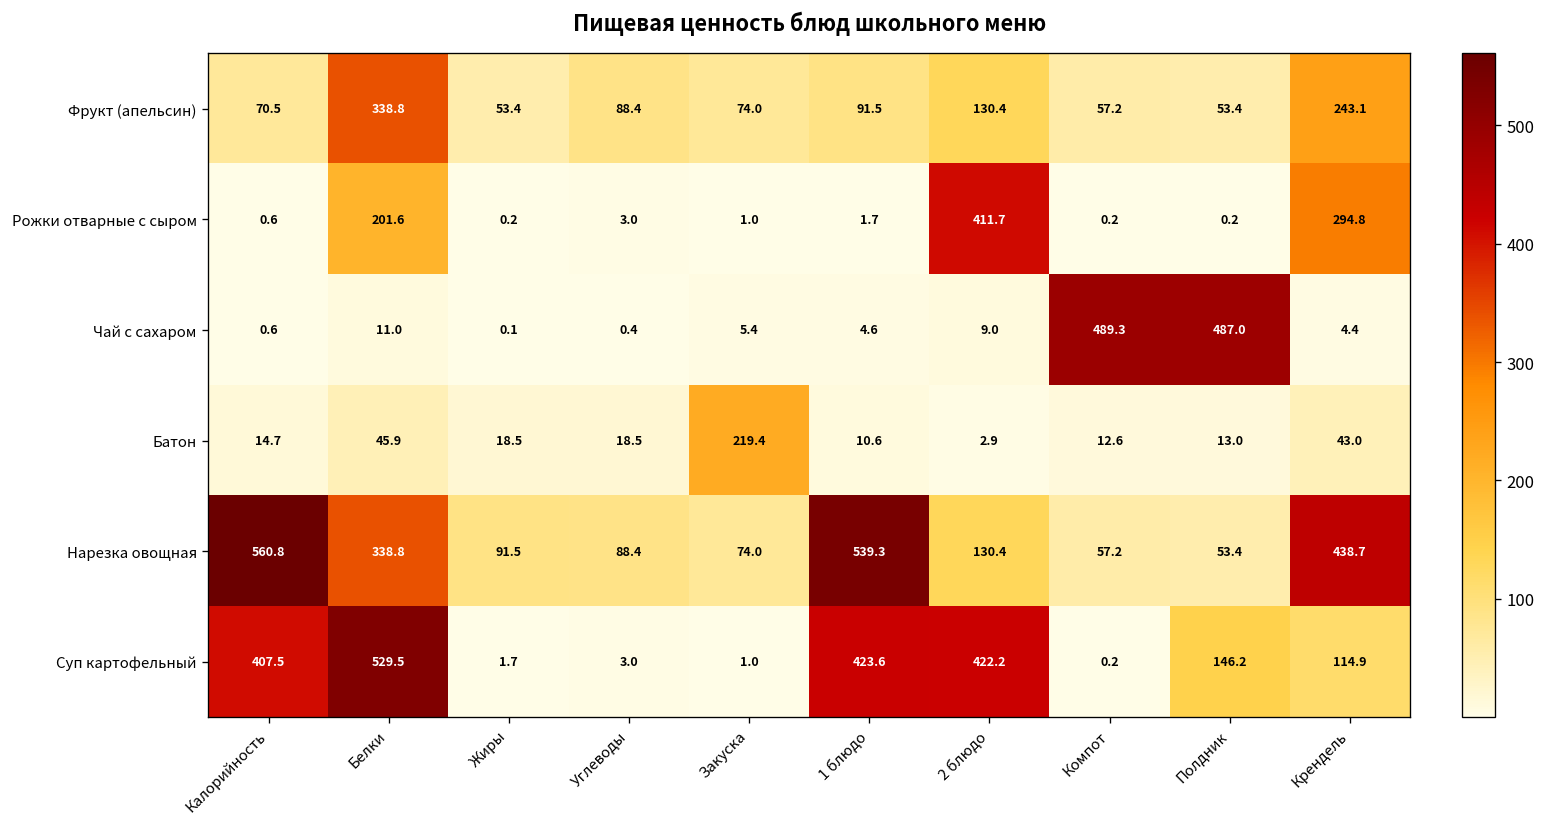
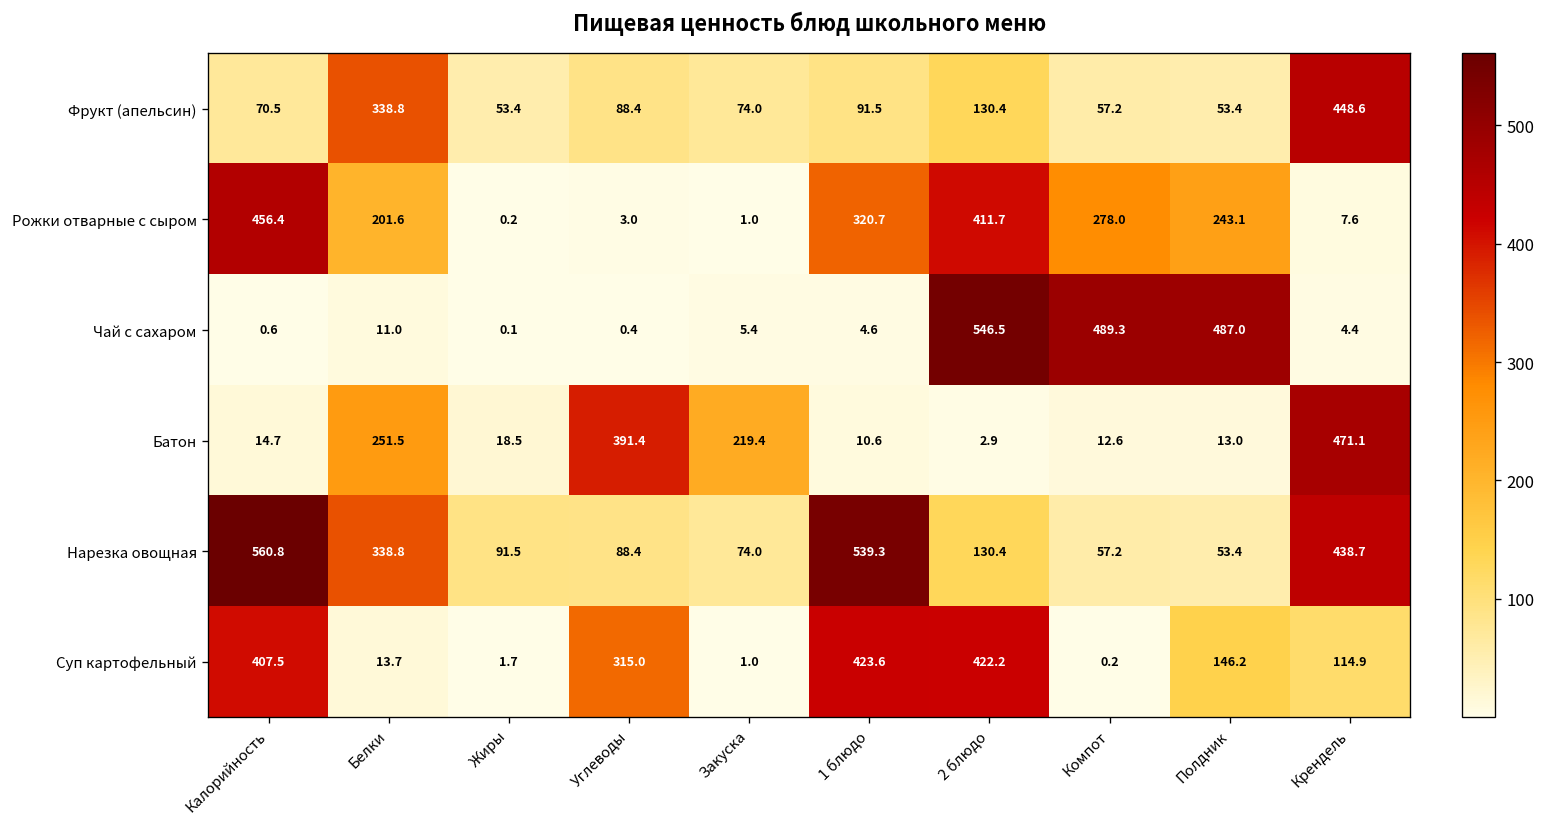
  {
    "Фрукт (апельсин)": {
      "Калорийность": 70.5,
      "Белки": 338.8,
      "Жиры": 53.4,
      "Углеводы": 88.4,
      "Закуска": 74.0,
      "1 блюдо": 91.5,
      "2 блюдо": 130.4,
      "Компот": 57.2,
      "Полдник": 53.4,
-     "Крендель": 243.1
+     "Крендель": 448.6
    },
    "Рожки отварные с сыром": {
-     "Калорийность": 0.6,
+     "Калорийность": 456.4,
      "Белки": 201.6,
      "Жиры": 0.2,
      "Углеводы": 3.0,
      "Закуска": 1.0,
-     "1 блюдо": 1.7,
+     "1 блюдо": 320.7,
      "2 блюдо": 411.7,
-     "Компот": 0.2,
-     "Полдник": 0.2,
-     "Крендель": 294.8
+     "Компот": 278.0,
+     "Полдник": 243.1,
+     "Крендель": 7.6
    },
    "Чай с сахаром": {
      "Калорийность": 0.6,
      "Белки": 11.0,
      "Жиры": 0.1,
      "Углеводы": 0.4,
      "Закуска": 5.4,
      "1 блюдо": 4.6,
-     "2 блюдо": 9.0,
+     "2 блюдо": 546.5,
      "Компот": 489.3,
      "Полдник": 487.0,
      "Крендель": 4.4
    },
    "Батон": {
      "Калорийность": 14.7,
-     "Белки": 45.9,
+     "Белки": 251.5,
      "Жиры": 18.5,
-     "Углеводы": 18.5,
+     "Углеводы": 391.4,
      "Закуска": 219.4,
      "1 блюдо": 10.6,
      "2 блюдо": 2.9,
      "Компот": 12.6,
      "Полдник": 13.0,
-     "Крендель": 43.0
+     "Крендель": 471.1
    },
    "Нарезка овощная": {
      "Калорийность": 560.8,
      "Белки": 338.8,
      "Жиры": 91.5,
      "Углеводы": 88.4,
      "Закуска": 74.0,
      "1 блюдо": 539.3,
      "2 блюдо": 130.4,
      "Компот": 57.2,
      "Полдник": 53.4,
      "Крендель": 438.7
    },
    "Суп картофельный": {
      "Калорийность": 407.5,
-     "Белки": 529.5,
+     "Белки": 13.7,
      "Жиры": 1.7,
-     "Углеводы": 3.0,
+     "Углеводы": 315.0,
      "Закуска": 1.0,
      "1 блюдо": 423.6,
      "2 блюдо": 422.2,
      "Компот": 0.2,
      "Полдник": 146.2,
      "Крендель": 114.9
    }
  }
